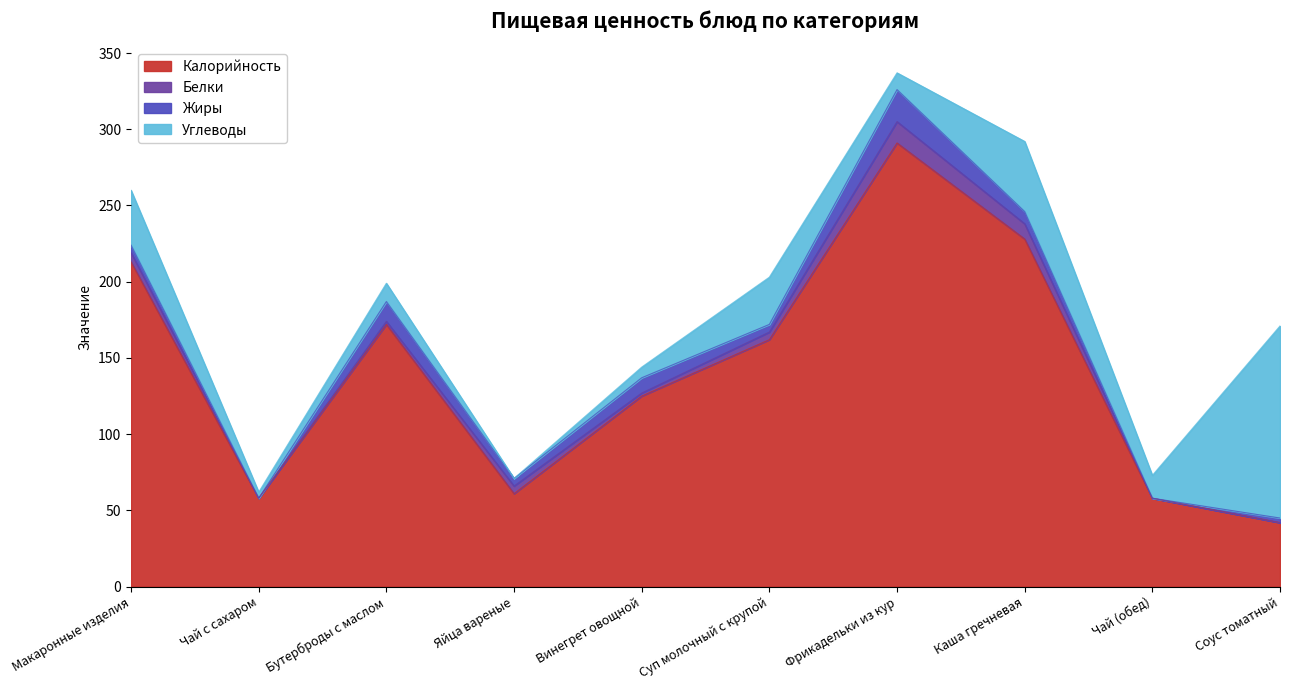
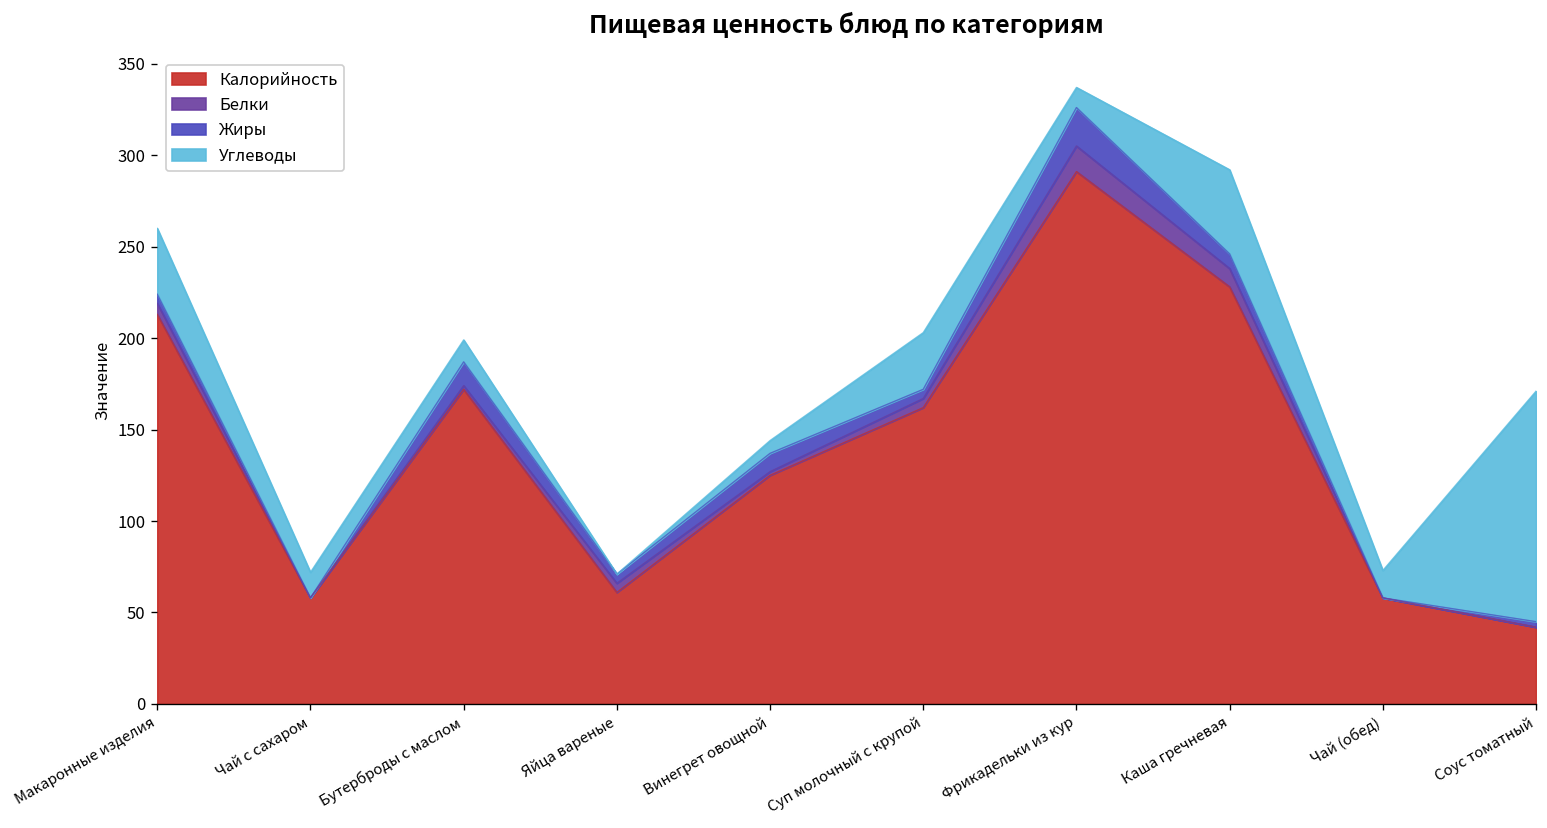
  {
    "Калорийность": {
      "Макаронные изделия": 213,
      "Бутерброды с маслом": 172,
      "Яйца вареные": 61,
      "Винегрет овощной": 125,
      "Суп молочный с крупой": 162,
      "Фрикадельки из кур": 291,
      "Каша гречневая": 228
    },
    "Углеводы": {
      "Макаронные изделия": 36,
-     "Чай с сахаром": 4,
+     "Чай с сахаром": 14,
      "Бутерброды с маслом": 12,
      "Винегрет овощной": 7,
      "Суп молочный с крупой": 31,
      "Фрикадельки из кур": 11,
      "Каша гречневая": 46,
      "Чай (обед)": 15,
      "Соус томатный": 126
    }
  }
